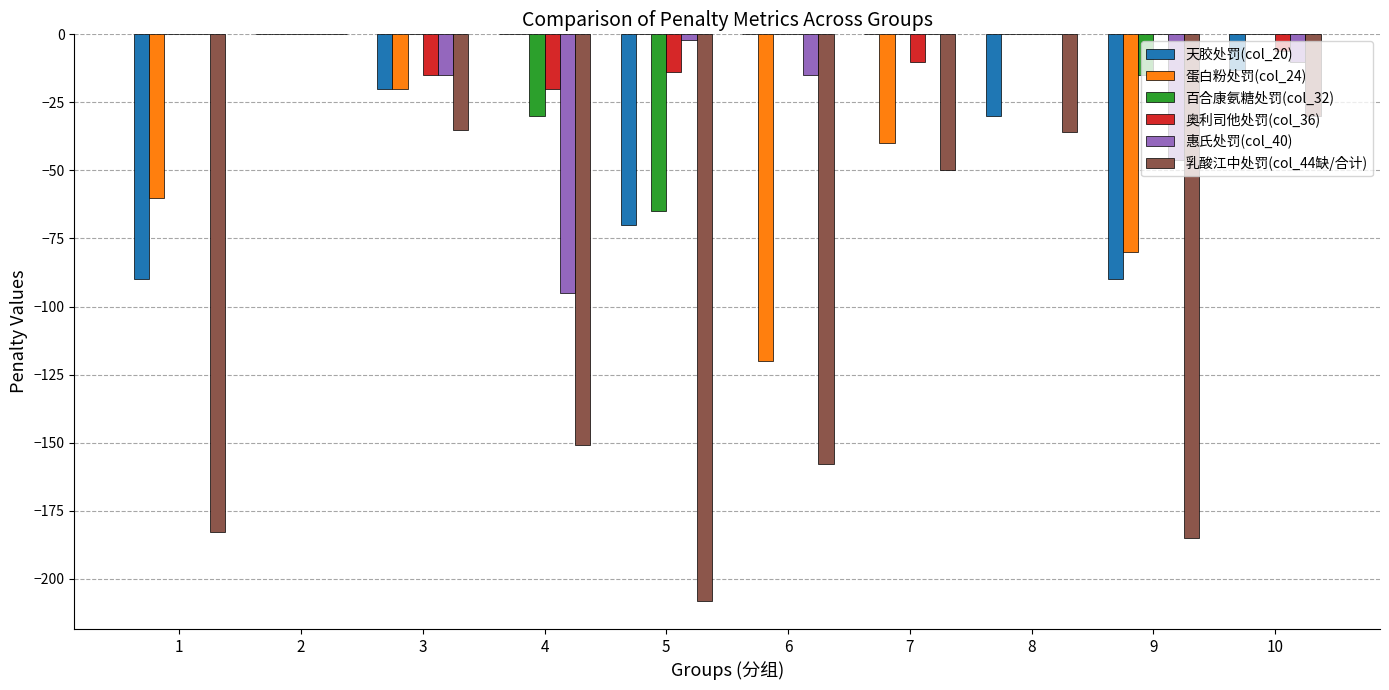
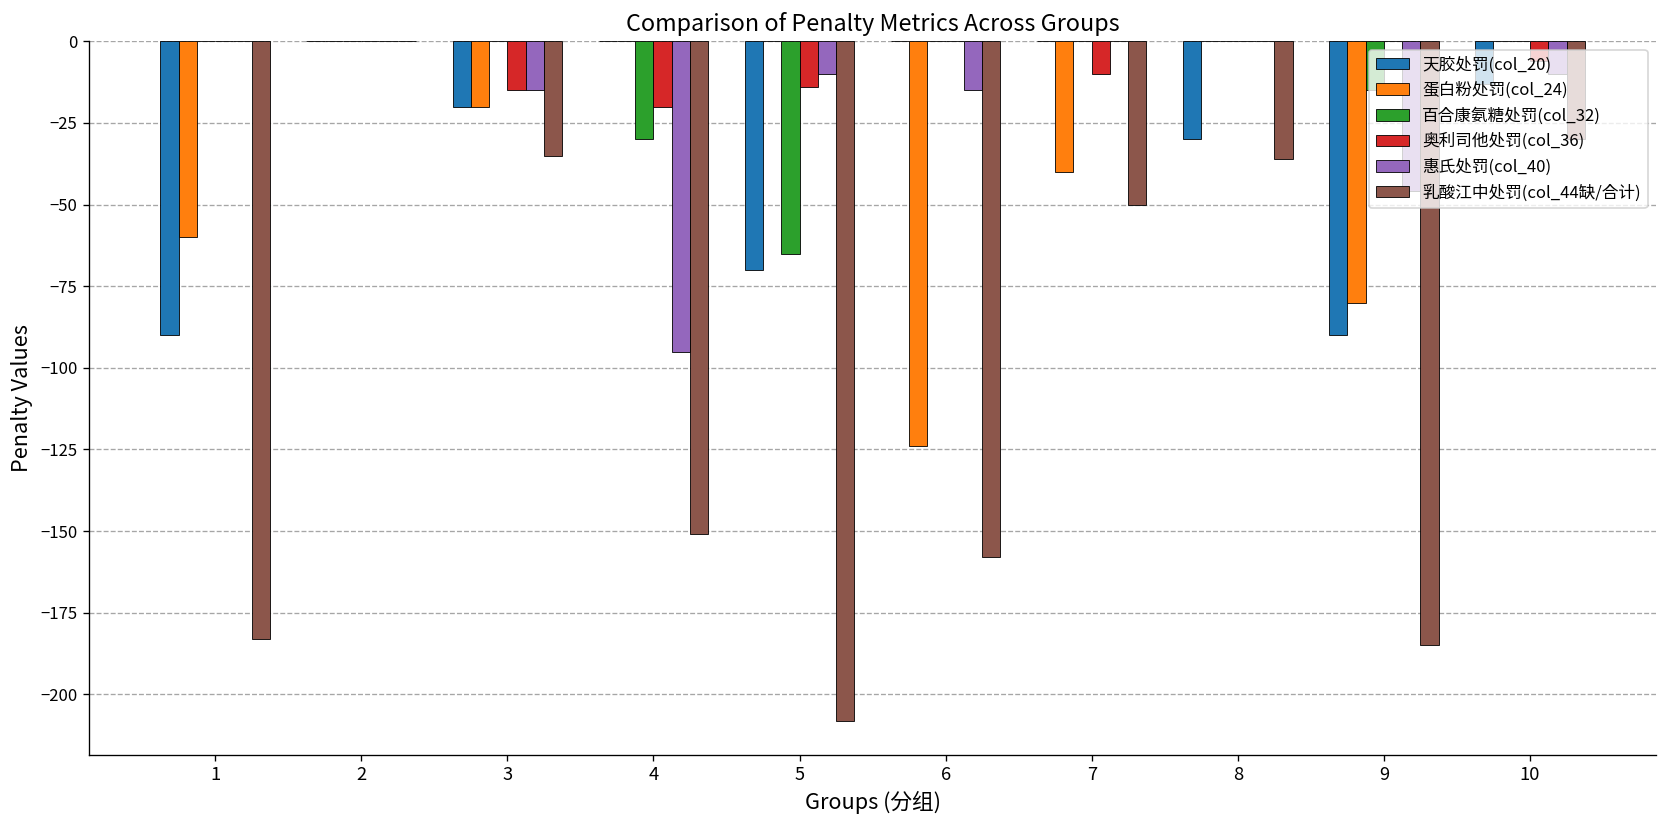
  {
    "天胶处罚(col_20)": {
      "1": -90,
      "2": 0,
      "3": -20,
      "4": 0,
      "5": -70,
      "6": 0,
      "7": 0,
      "8": -30,
      "9": -90
    },
    "蛋白粉处罚(col_24)": {
      "1": -60,
      "2": 0,
      "3": -20,
      "4": 0,
      "5": 0,
-     "6": -120,
+     "6": -124,
      "7": -40,
      "8": 0,
      "9": -80,
      "10": 0
    },
    "百合康氨糖处罚(col_32)": {
      "1": 0,
      "2": 0,
      "3": 0,
      "4": -30,
      "5": -65,
      "6": 0,
      "7": 0,
      "8": 0,
      "10": 0
    },
    "奥利司他处罚(col_36)": {
      "1": 0,
      "2": 0,
      "3": -15,
      "4": -20,
      "5": -14,
      "6": 0,
      "7": -10,
      "8": 0,
      "9": 0
    },
    "惠氏处罚(col_40)": {
      "1": 0,
      "2": 0,
      "3": -15,
      "4": -95,
-     "5": -2,
+     "5": -10,
      "6": -15,
      "7": 0,
      "8": 0
    },
    "乳酸江中处罚(col_44缺/合计)": {
      "1": -183,
      "2": 0,
      "3": -35,
      "4": -151,
      "5": -208,
      "6": -158,
      "7": -50,
      "8": -36,
      "9": -185
    }
  }
